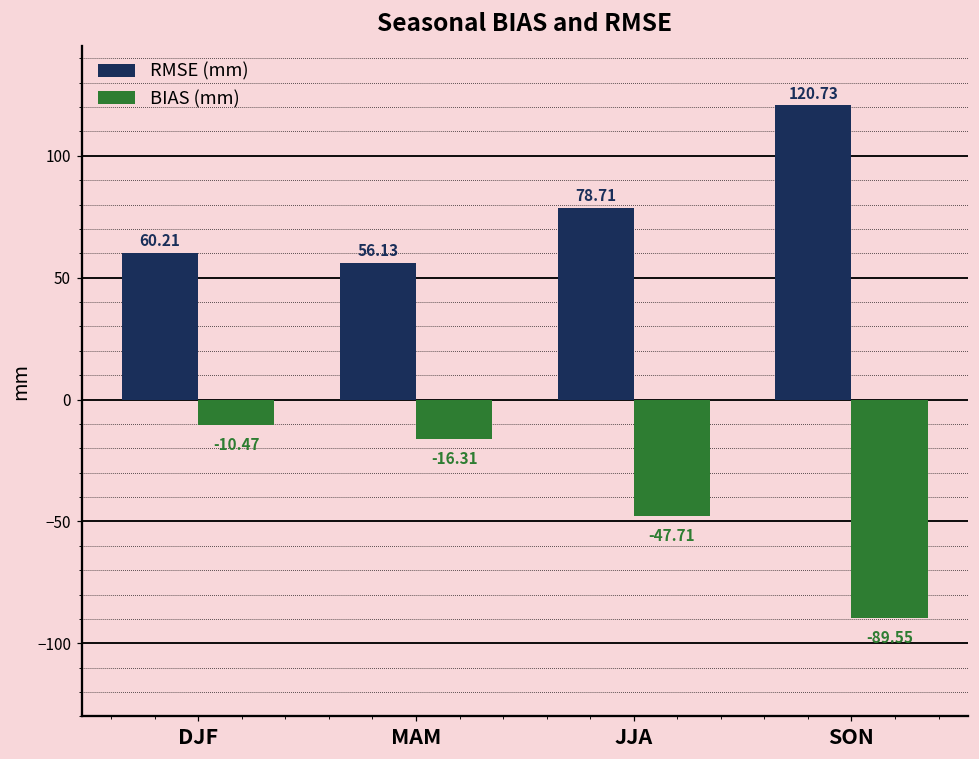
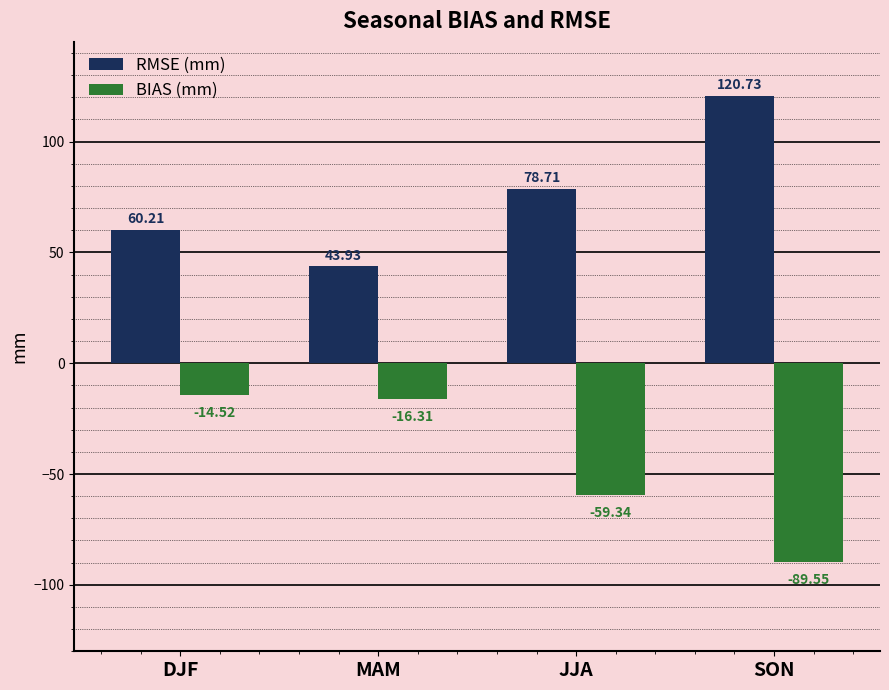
  {
    "RMSE (mm)": {
      "DJF": 60.21,
-     "MAM": 56.13,
+     "MAM": 43.93,
      "JJA": 78.71,
      "SON": 120.73
    },
    "BIAS (mm)": {
-     "DJF": -10.47,
+     "DJF": -14.52,
      "MAM": -16.31,
-     "JJA": -47.71,
+     "JJA": -59.34,
      "SON": -89.55
    }
  }
